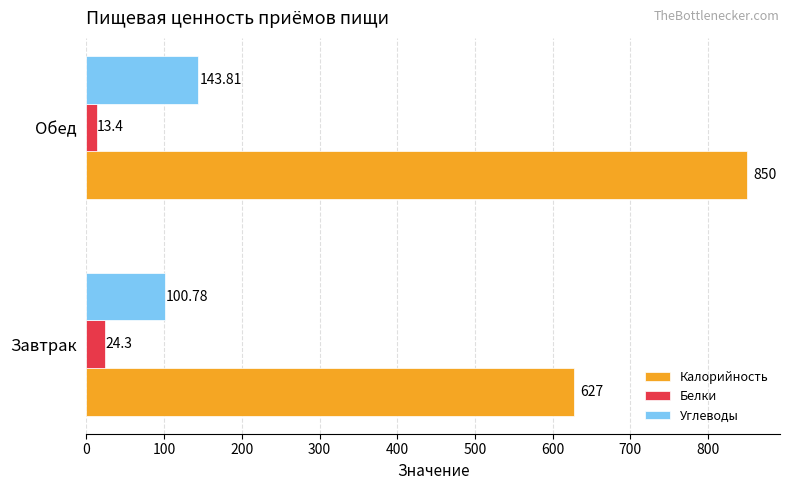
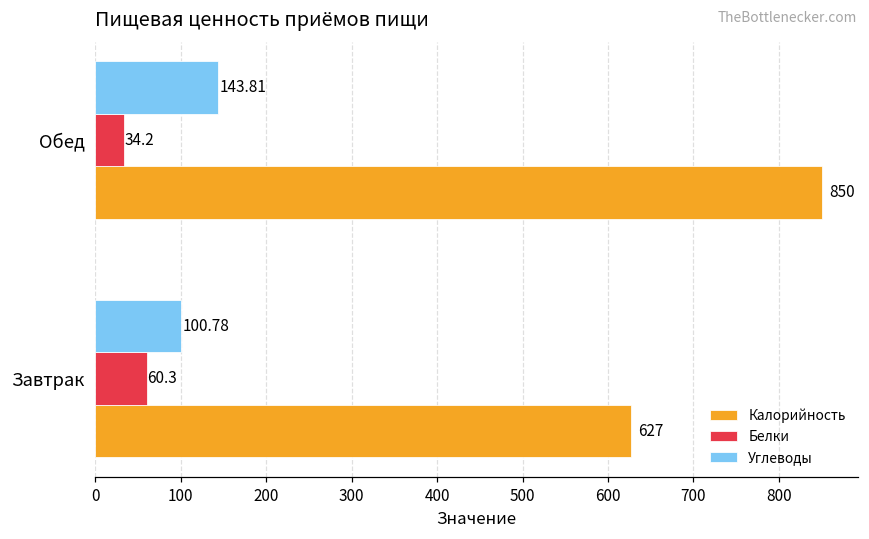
  {
    "Калорийность": {
      "Обед": 850,
      "Завтрак": 627
    },
    "Белки": {
-     "Обед": 13.4,
-     "Завтрак": 24.3
+     "Обед": 34.2,
+     "Завтрак": 60.3
    },
    "Углеводы": {
      "Обед": 143.81,
      "Завтрак": 100.78
    }
  }
